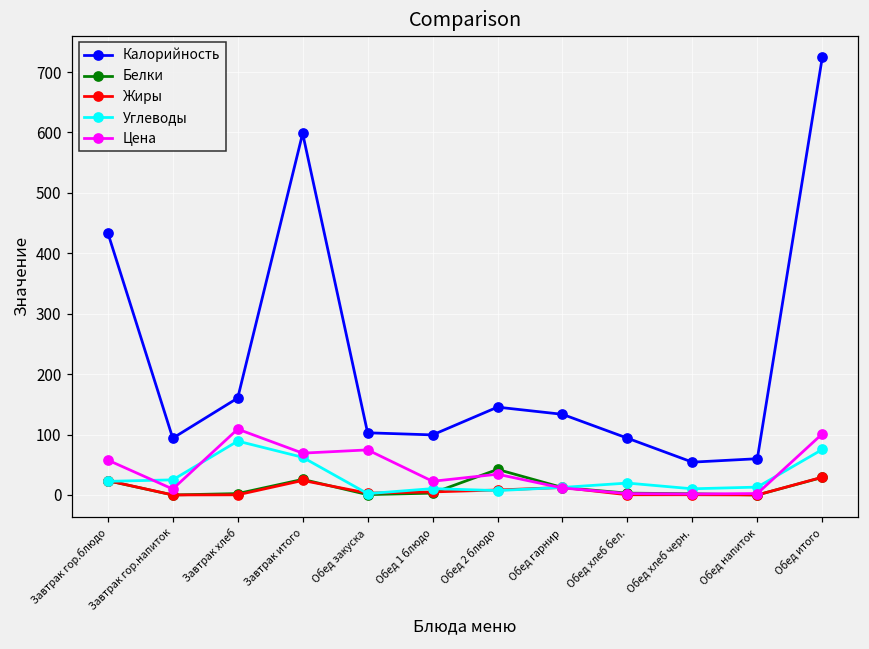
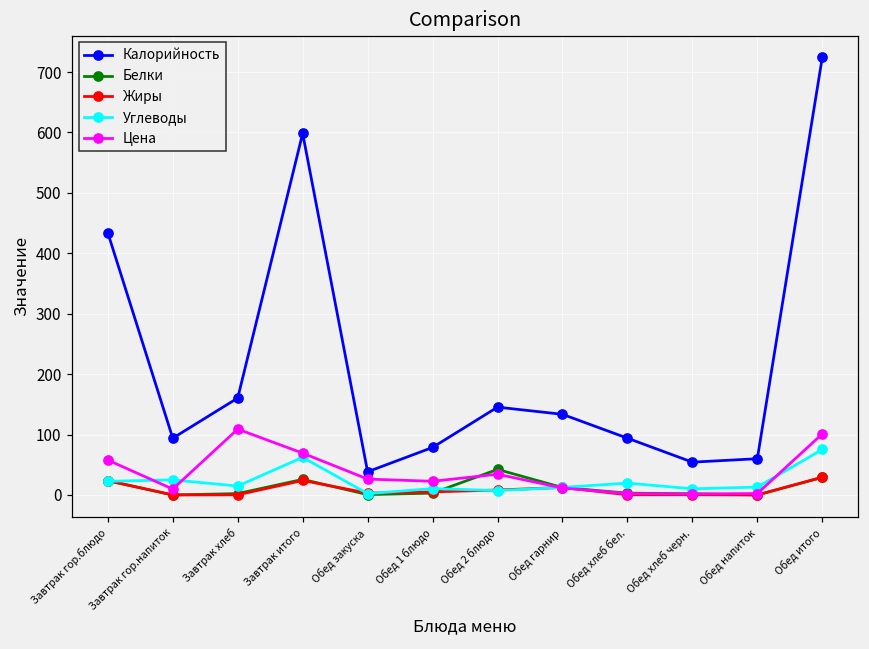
  {
    "Калорийность": {
      "Завтрак гор.блюдо": 430,
      "Завтрак гор.напиток": 90,
      "Завтрак хлеб": 160,
      "Завтрак итого": 600,
-     "Обед закуска": 100,
-     "Обед 1 блюдо": 100,
+     "Обед закуска": 40,
+     "Обед 1 блюдо": 80,
      "Обед 2 блюдо": 150,
      "Обед гарнир": 130,
      "Обед хлеб бел.": 90,
      "Обед хлеб черн.": 50,
      "Обед напиток": 60,
      "Обед итого": 720
    },
    "Белки": {
      "Обед 2 блюдо": 40
    },
    "Углеводы": {
      "Завтрак гор.напиток": 30,
-     "Завтрак хлеб": 90,
+     "Завтрак хлеб": 10,
      "Завтрак итого": 60,
      "Обед 1 блюдо": 10,
      "Обед хлеб бел.": 20,
      "Обед хлеб черн.": 10,
      "Обед напиток": 10,
      "Обед итого": 80
    },
    "Цена": {
      "Завтрак гор.блюдо": 60,
      "Завтрак гор.напиток": 10,
      "Завтрак хлеб": 110,
      "Завтрак итого": 70,
-     "Обед закуска": 70,
+     "Обед закуска": 30,
      "Обед 1 блюдо": 20,
      "Обед 2 блюдо": 30,
      "Обед итого": 100
    }
  }
